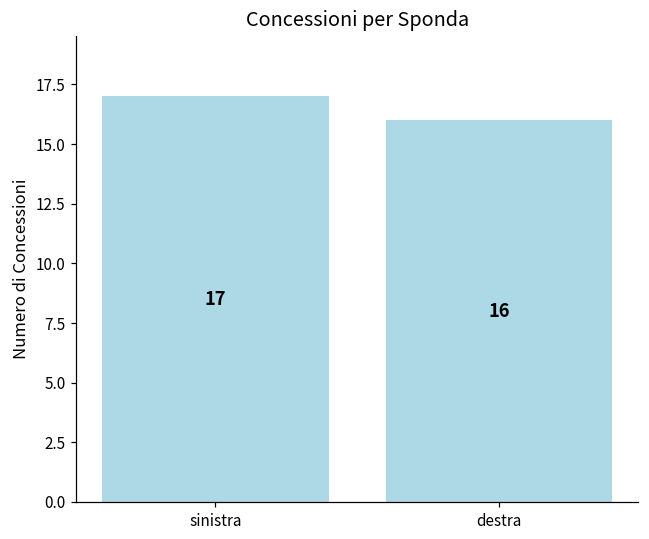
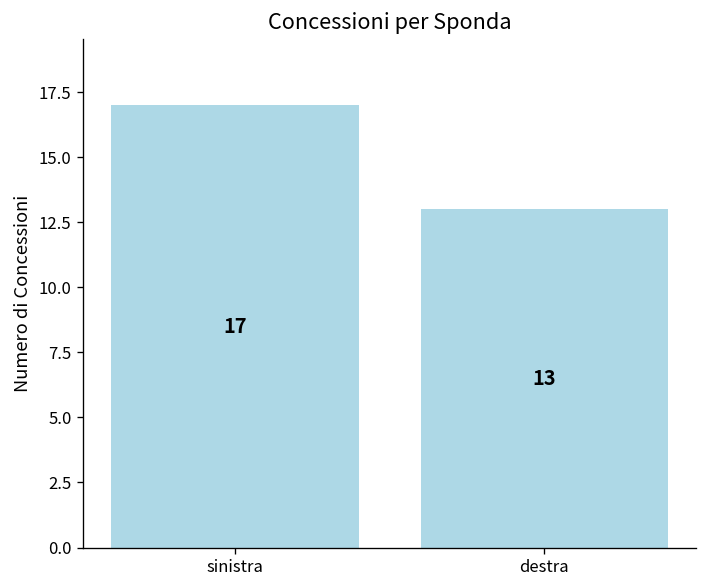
  {
    "sinistra": 17,
-   "destra": 16
+   "destra": 13
  }
